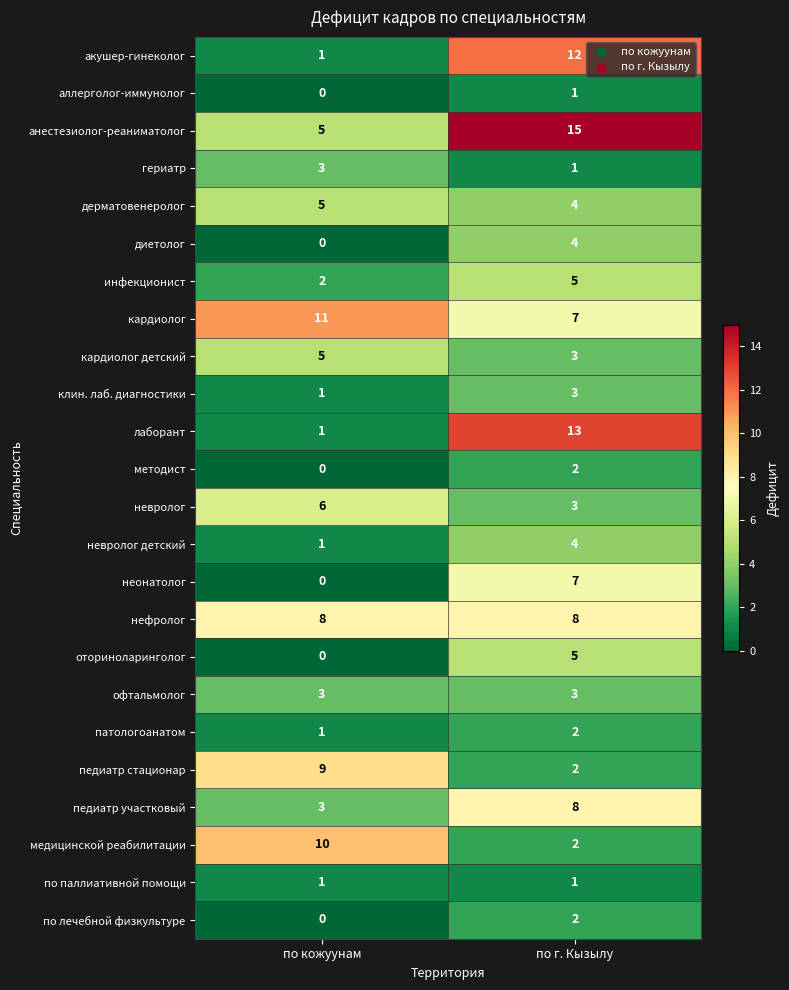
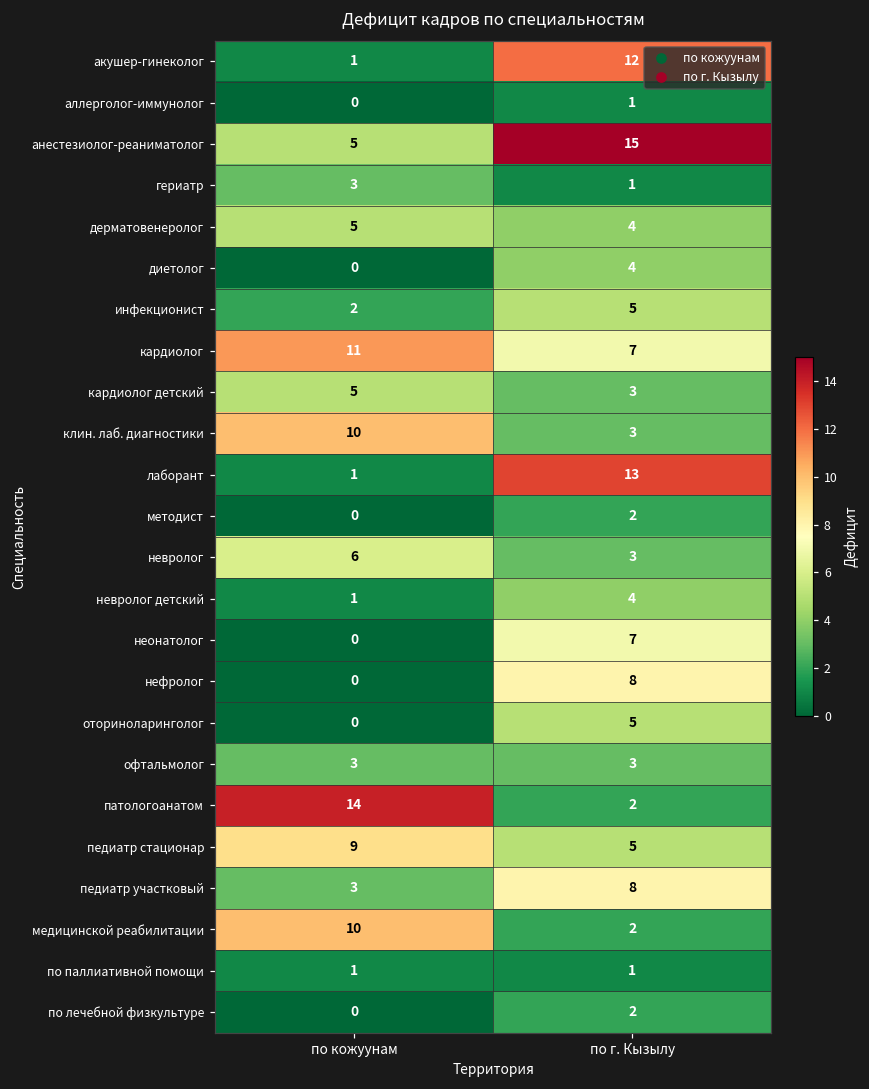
  {
    "акушер-гинеколог": {
      "по кожуунам": 1,
      "по г. Кызылу": 12
    },
    "аллерголог-иммунолог": {
      "по кожуунам": 0,
      "по г. Кызылу": 1
    },
    "анестезиолог-реаниматолог": {
      "по кожуунам": 5,
      "по г. Кызылу": 15
    },
    "гериатр": {
      "по кожуунам": 3,
      "по г. Кызылу": 1
    },
    "дерматовенеролог": {
      "по кожуунам": 5,
      "по г. Кызылу": 4
    },
    "диетолог": {
      "по кожуунам": 0,
      "по г. Кызылу": 4
    },
    "инфекционист": {
      "по кожуунам": 2,
      "по г. Кызылу": 5
    },
    "кардиолог": {
      "по кожуунам": 11,
      "по г. Кызылу": 7
    },
    "кардиолог детский": {
      "по кожуунам": 5,
      "по г. Кызылу": 3
    },
    "клин. лаб. диагностики": {
-     "по кожуунам": 1,
+     "по кожуунам": 10,
      "по г. Кызылу": 3
    },
    "лаборант": {
      "по кожуунам": 1,
      "по г. Кызылу": 13
    },
    "методист": {
      "по кожуунам": 0,
      "по г. Кызылу": 2
    },
    "невролог": {
      "по кожуунам": 6,
      "по г. Кызылу": 3
    },
    "невролог детский": {
      "по кожуунам": 1,
      "по г. Кызылу": 4
    },
    "неонатолог": {
      "по кожуунам": 0,
      "по г. Кызылу": 7
    },
    "нефролог": {
-     "по кожуунам": 8,
+     "по кожуунам": 0,
      "по г. Кызылу": 8
    },
    "оториноларинголог": {
      "по кожуунам": 0,
      "по г. Кызылу": 5
    },
    "офтальмолог": {
      "по кожуунам": 3,
      "по г. Кызылу": 3
    },
    "патологоанатом": {
-     "по кожуунам": 1,
+     "по кожуунам": 14,
      "по г. Кызылу": 2
    },
    "педиатр стационар": {
      "по кожуунам": 9,
-     "по г. Кызылу": 2
+     "по г. Кызылу": 5
    },
    "педиатр участковый": {
      "по кожуунам": 3,
      "по г. Кызылу": 8
    },
    "медицинской реабилитации": {
      "по кожуунам": 10,
      "по г. Кызылу": 2
    },
    "по паллиативной помощи": {
      "по кожуунам": 1,
      "по г. Кызылу": 1
    },
    "по лечебной физкультуре": {
      "по кожуунам": 0,
      "по г. Кызылу": 2
    }
  }
